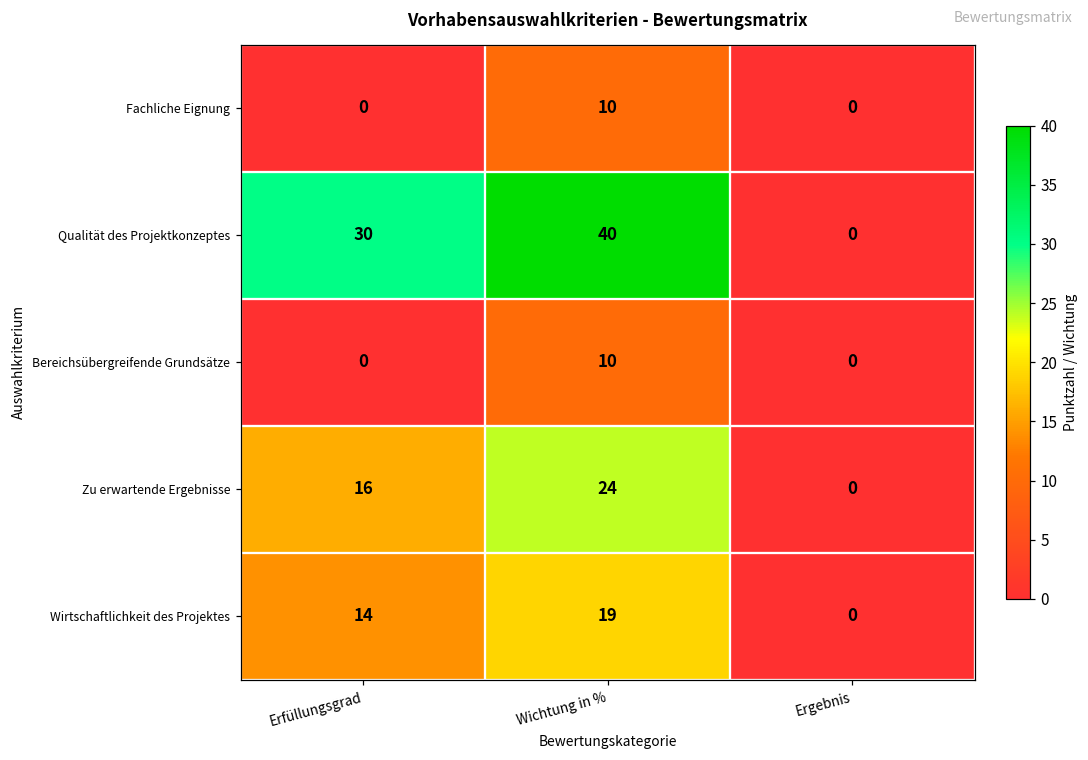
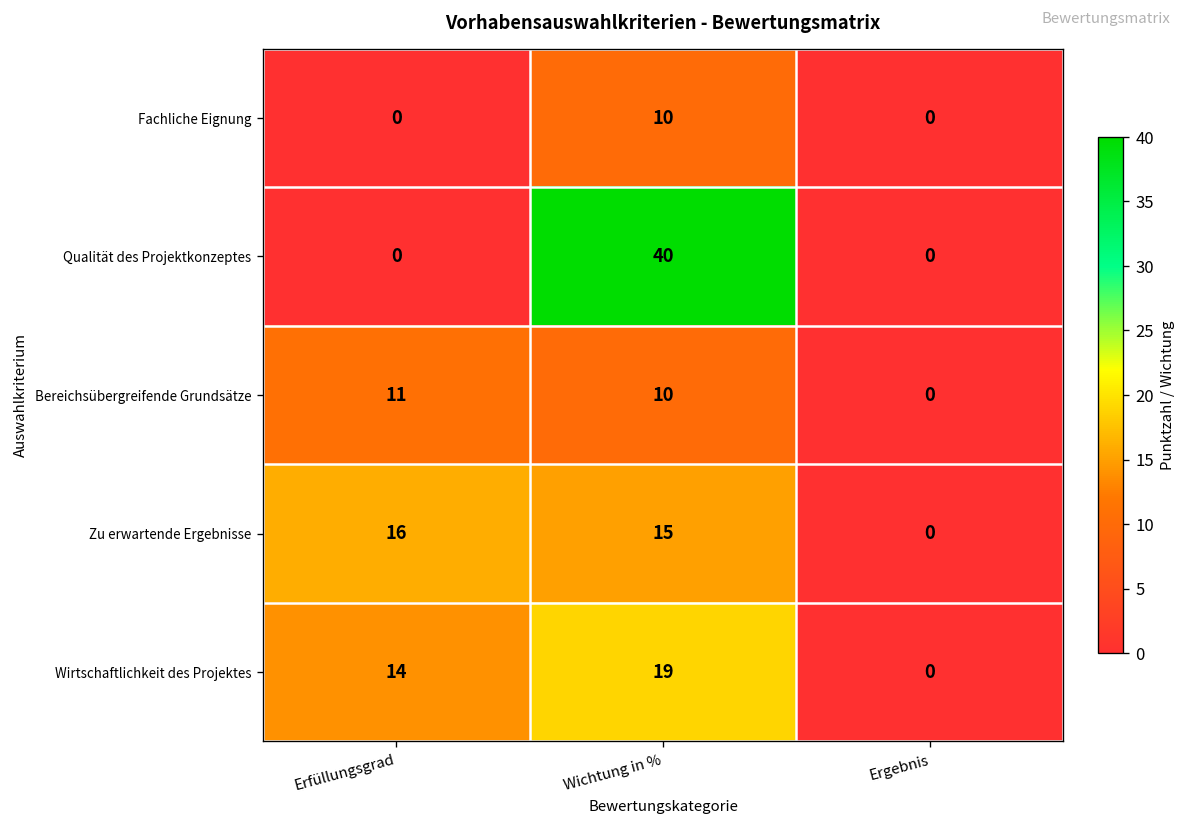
  {
    "Fachliche Eignung": {
      "Erfüllungsgrad": 0,
      "Wichtung in %": 10,
      "Ergebnis": 0
    },
    "Qualität des Projektkonzeptes": {
-     "Erfüllungsgrad": 30,
+     "Erfüllungsgrad": 0,
      "Wichtung in %": 40,
      "Ergebnis": 0
    },
    "Bereichsübergreifende Grundsätze": {
-     "Erfüllungsgrad": 0,
+     "Erfüllungsgrad": 11,
      "Wichtung in %": 10,
      "Ergebnis": 0
    },
    "Zu erwartende Ergebnisse": {
      "Erfüllungsgrad": 16,
-     "Wichtung in %": 24,
+     "Wichtung in %": 15,
      "Ergebnis": 0
    },
    "Wirtschaftlichkeit des Projektes": {
      "Erfüllungsgrad": 14,
      "Wichtung in %": 19,
      "Ergebnis": 0
    }
  }
